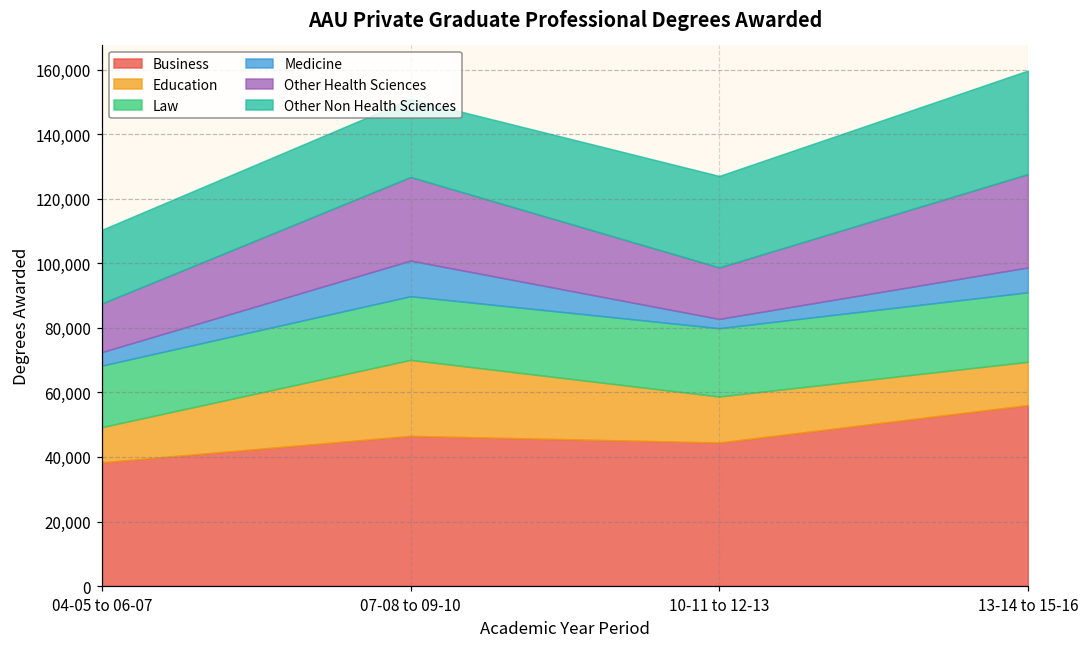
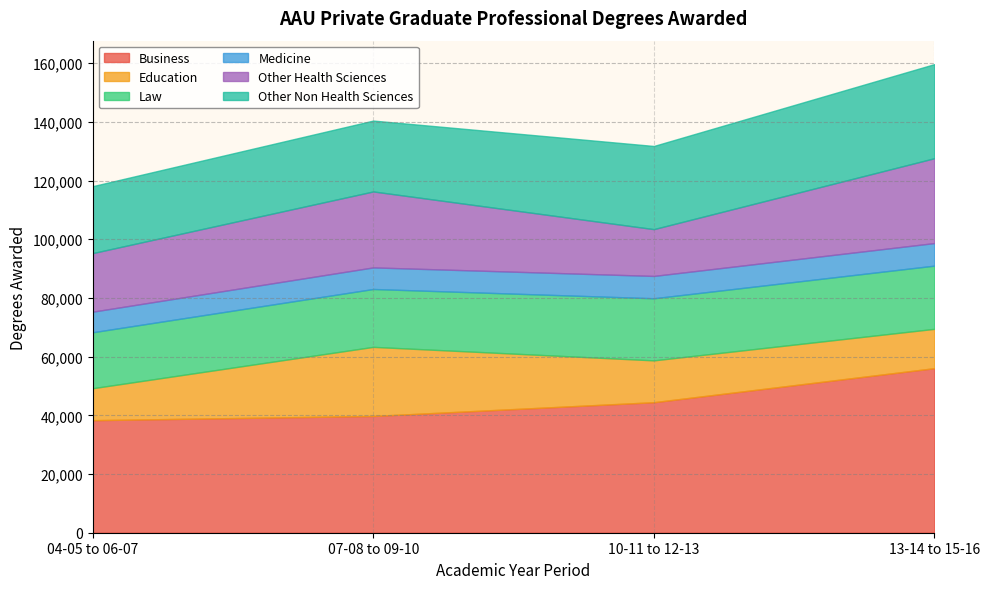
  {
    "Business": {
      "04-05 to 06-07": "38,000",
-     "07-08 to 09-10": "47,000",
+     "07-08 to 09-10": "40,000",
      "10-11 to 12-13": "44,000",
      "13-14 to 15-16": "56,000"
    },
    "Education": {
      "04-05 to 06-07": "11,000",
      "07-08 to 09-10": "24,000",
      "10-11 to 12-13": "14,000",
      "13-14 to 15-16": "13,000"
    },
    "Medicine": {
-     "04-05 to 06-07": "4,000",
-     "07-08 to 09-10": "11,000",
-     "10-11 to 12-13": "3,000",
+     "04-05 to 06-07": "7,000",
+     "07-08 to 09-10": "7,000",
+     "10-11 to 12-13": "8,000",
      "13-14 to 15-16": "8,000"
    },
    "Other Health Sciences": {
-     "04-05 to 06-07": "15,000",
+     "04-05 to 06-07": "20,000",
      "07-08 to 09-10": "26,000",
      "10-11 to 12-13": "16,000",
      "13-14 to 15-16": "29,000"
    }
  }
